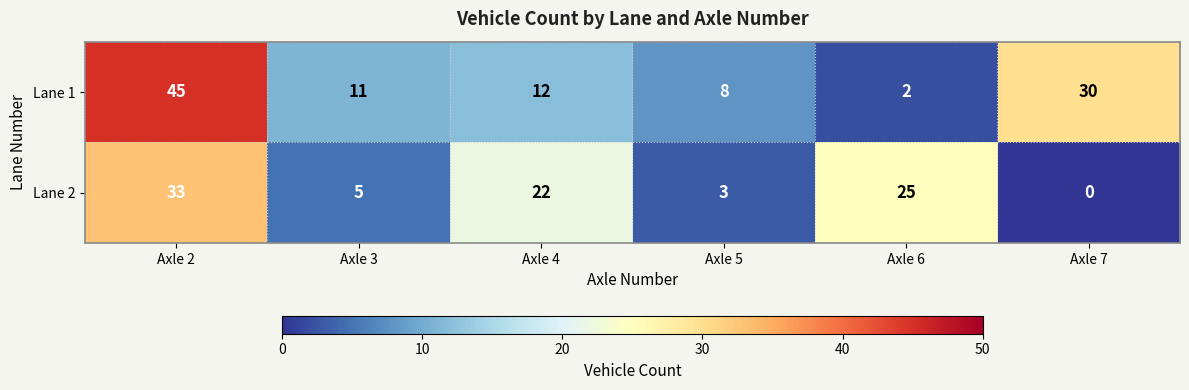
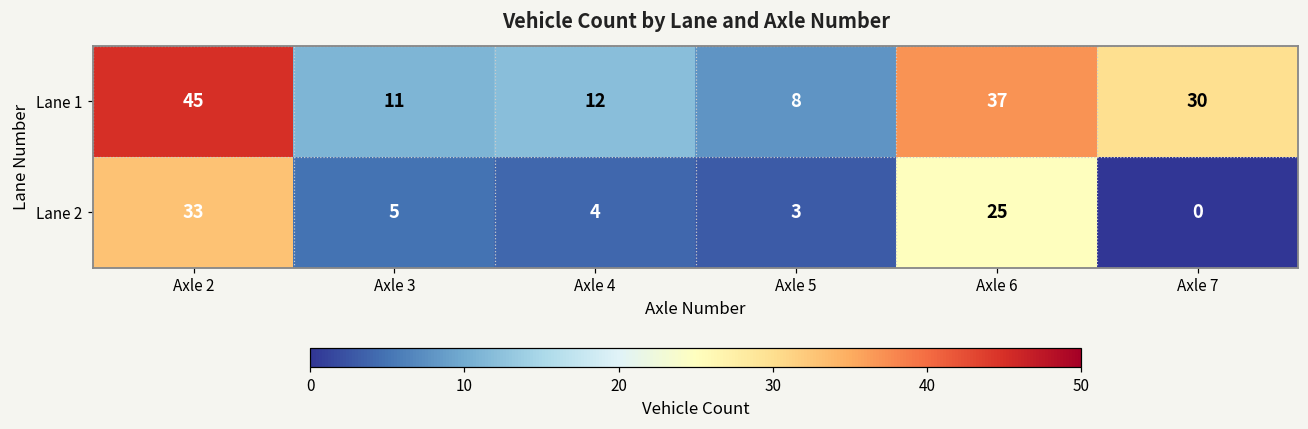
  {
    "Lane 1": {
      "Axle 2": 45,
      "Axle 3": 11,
      "Axle 4": 12,
      "Axle 5": 8,
-     "Axle 6": 2,
+     "Axle 6": 37,
      "Axle 7": 30
    },
    "Lane 2": {
      "Axle 2": 33,
      "Axle 3": 5,
-     "Axle 4": 22,
+     "Axle 4": 4,
      "Axle 5": 3,
      "Axle 6": 25,
      "Axle 7": 0
    }
  }
